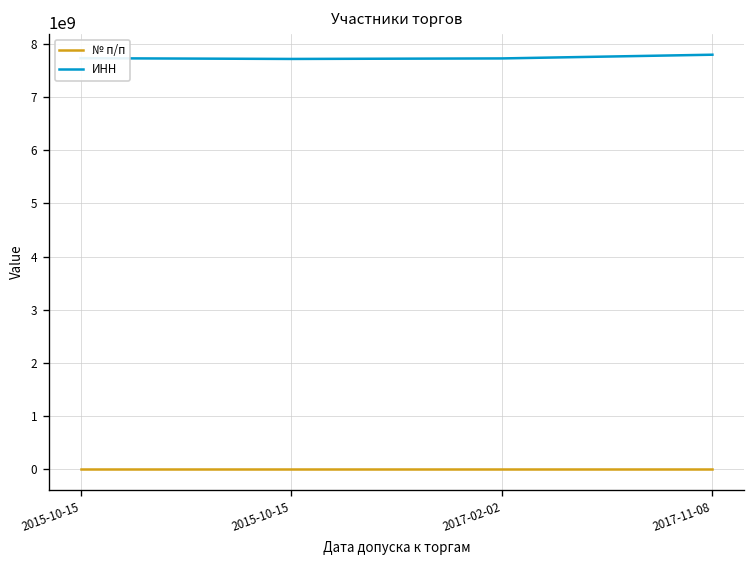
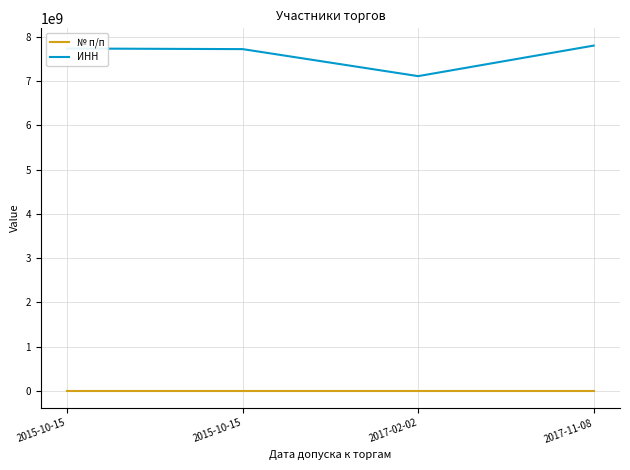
  {
    "№ п/п": {
      "2017-02-02": 0,
      "2017-11-08": 0
    },
    "ИНН": {
-     "2017-02-02": 7700000000,
+     "2017-02-02": 7100000000,
      "2017-11-08": 7800000000
    }
  }
